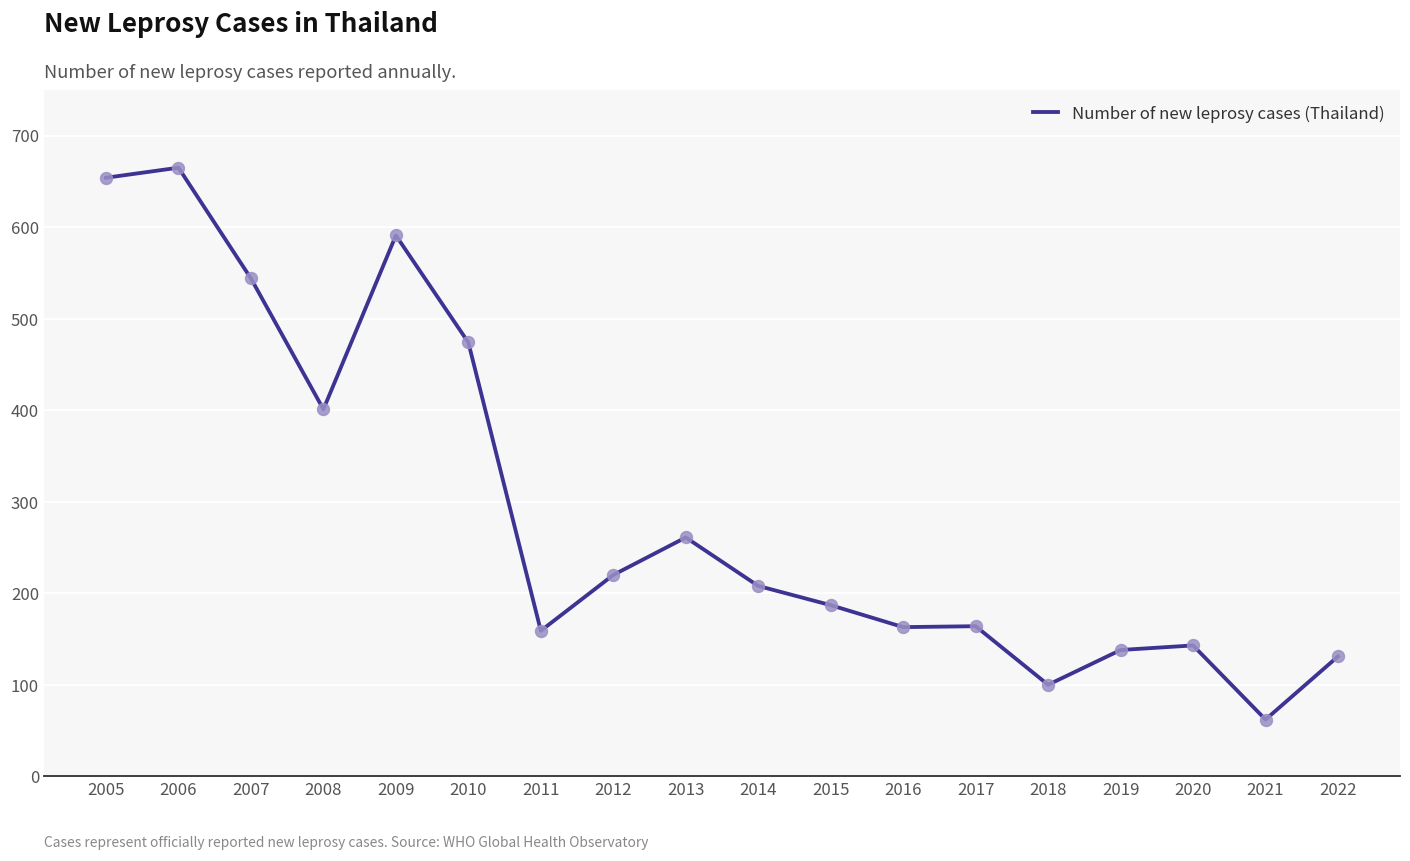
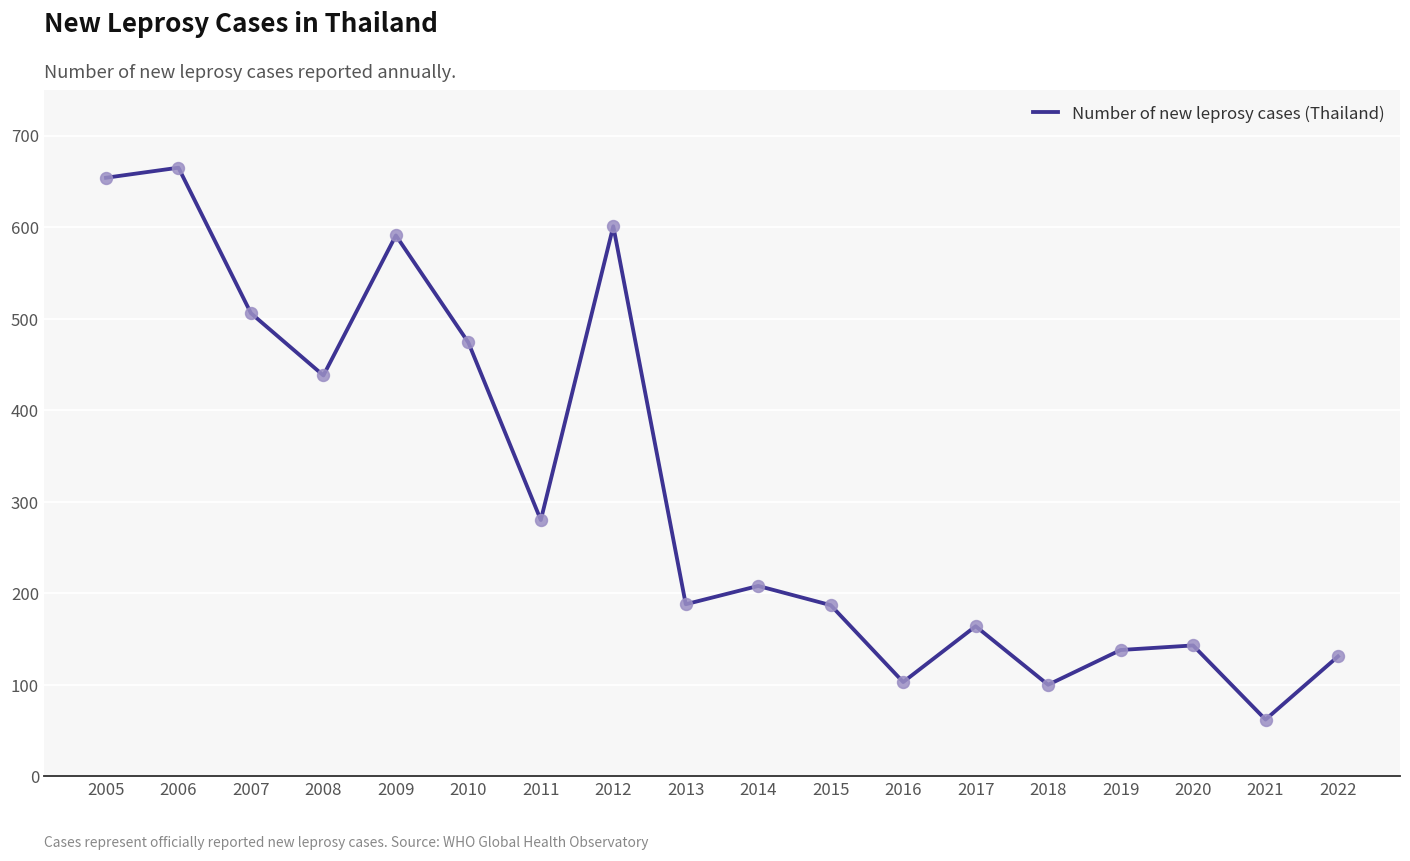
  {
    "2005": 650,
    "2006": 670,
-   "2007": 540,
-   "2008": 400,
+   "2007": 510,
+   "2008": 440,
    "2009": 590,
    "2010": 470,
-   "2011": 160,
-   "2012": 220,
-   "2013": 260,
+   "2011": 280,
+   "2012": 600,
+   "2013": 190,
    "2014": 210,
    "2015": 190,
-   "2016": 160,
+   "2016": 100,
    "2017": 160,
    "2018": 100,
    "2019": 140,
    "2020": 140,
    "2021": 60,
    "2022": 130
  }
